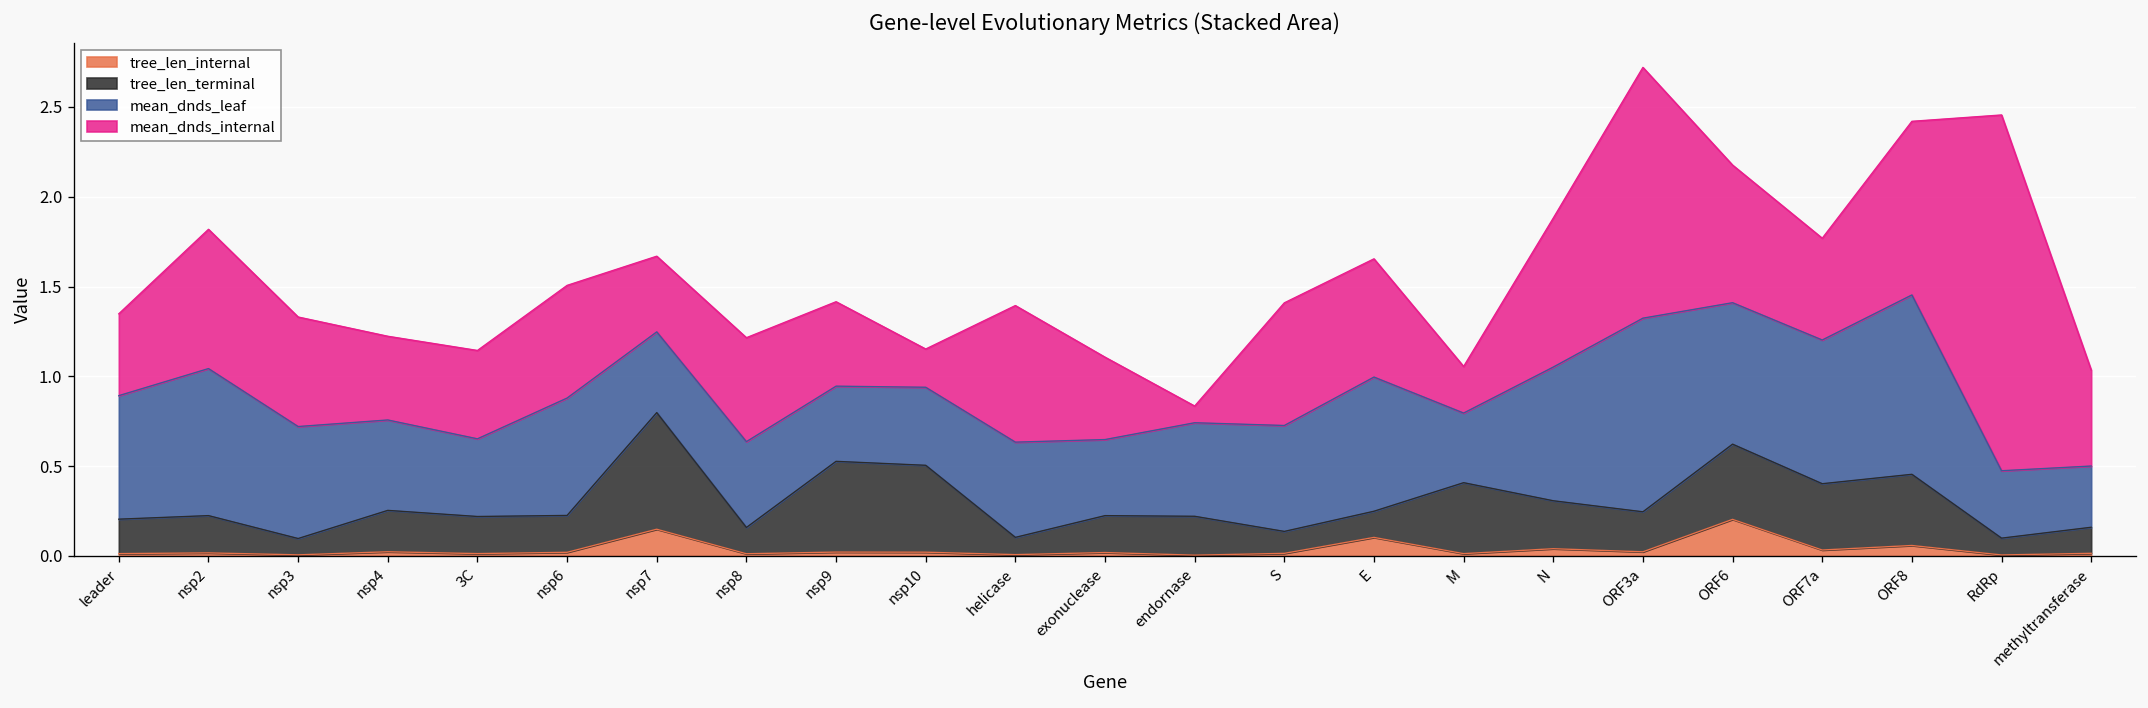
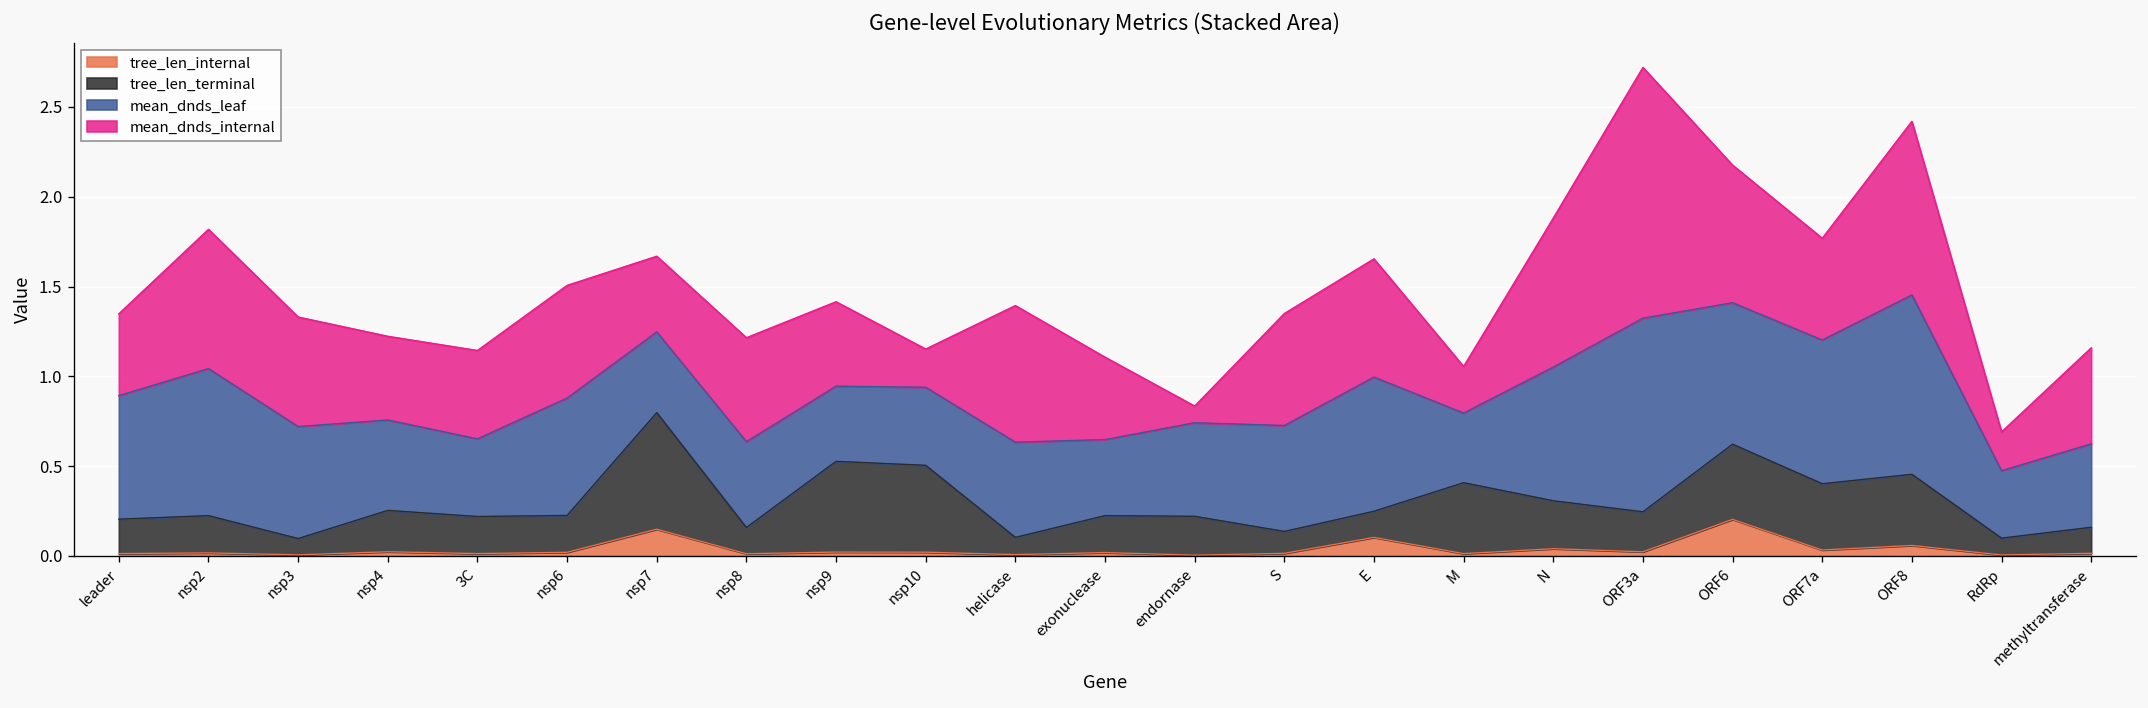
  {
    "tree_len_internal": {
      "leader": 0.01,
      "nsp2": 0.02,
      "nsp3": 0.01,
      "nsp4": 0.02,
      "3C": 0.01,
      "nsp6": 0.02,
      "nsp7": 0.15,
      "nsp8": 0.01,
      "nsp9": 0.02,
      "nsp10": 0.02,
      "helicase": 0.01,
      "exonuclease": 0.02,
      "endornase": 0.00,
      "S": 0.01,
      "E": 0.10,
      "M": 0.01,
      "N": 0.04,
      "ORF3a": 0.02,
      "ORF6": 0.20,
      "ORF7a": 0.03,
      "ORF8": 0.06,
      "RdRp": 0.01,
      "methyltransferase": 0.01
    },
    "tree_len_terminal": {
      "leader": 0.19,
      "nsp2": 0.21,
      "nsp3": 0.09,
      "nsp4": 0.23,
      "3C": 0.21,
      "nsp6": 0.21,
      "nsp7": 0.65,
      "nsp8": 0.15,
      "nsp9": 0.51,
      "nsp10": 0.48,
      "helicase": 0.10,
      "exonuclease": 0.21,
      "endornase": 0.22,
      "S": 0.12,
      "E": 0.15,
      "M": 0.40,
      "N": 0.27,
      "ORF3a": 0.22,
      "ORF6": 0.42,
      "ORF7a": 0.37,
      "ORF8": 0.40,
      "RdRp": 0.09,
      "methyltransferase": 0.15
    },
    "mean_dnds_leaf": {
      "leader": 0.69,
      "nsp2": 0.82,
      "nsp3": 0.62,
      "nsp4": 0.50,
      "3C": 0.43,
      "nsp6": 0.65,
      "nsp7": 0.45,
      "nsp8": 0.48,
      "nsp9": 0.42,
      "nsp10": 0.43,
      "helicase": 0.53,
      "exonuclease": 0.42,
      "endornase": 0.52,
      "S": 0.59,
      "E": 0.75,
      "M": 0.39,
      "N": 0.74,
      "ORF3a": 1.08,
      "ORF6": 0.79,
      "ORF7a": 0.80,
      "ORF8": 1.00,
      "RdRp": 0.38,
-     "methyltransferase": 0.34
+     "methyltransferase": 0.46
    },
    "mean_dnds_internal": {
      "leader": 0.46,
      "nsp2": 0.78,
      "nsp3": 0.61,
      "nsp4": 0.47,
      "3C": 0.49,
      "nsp6": 0.63,
      "nsp7": 0.42,
      "nsp8": 0.58,
      "nsp9": 0.47,
      "nsp10": 0.21,
      "helicase": 0.76,
      "exonuclease": 0.46,
      "endornase": 0.09,
-     "S": 0.68,
+     "S": 0.62,
      "E": 0.66,
      "M": 0.26,
      "N": 0.83,
      "ORF3a": 1.40,
      "ORF6": 0.77,
      "ORF7a": 0.57,
      "ORF8": 0.97,
-     "RdRp": 1.98,
+     "RdRp": 0.22,
      "methyltransferase": 0.53
    }
  }
